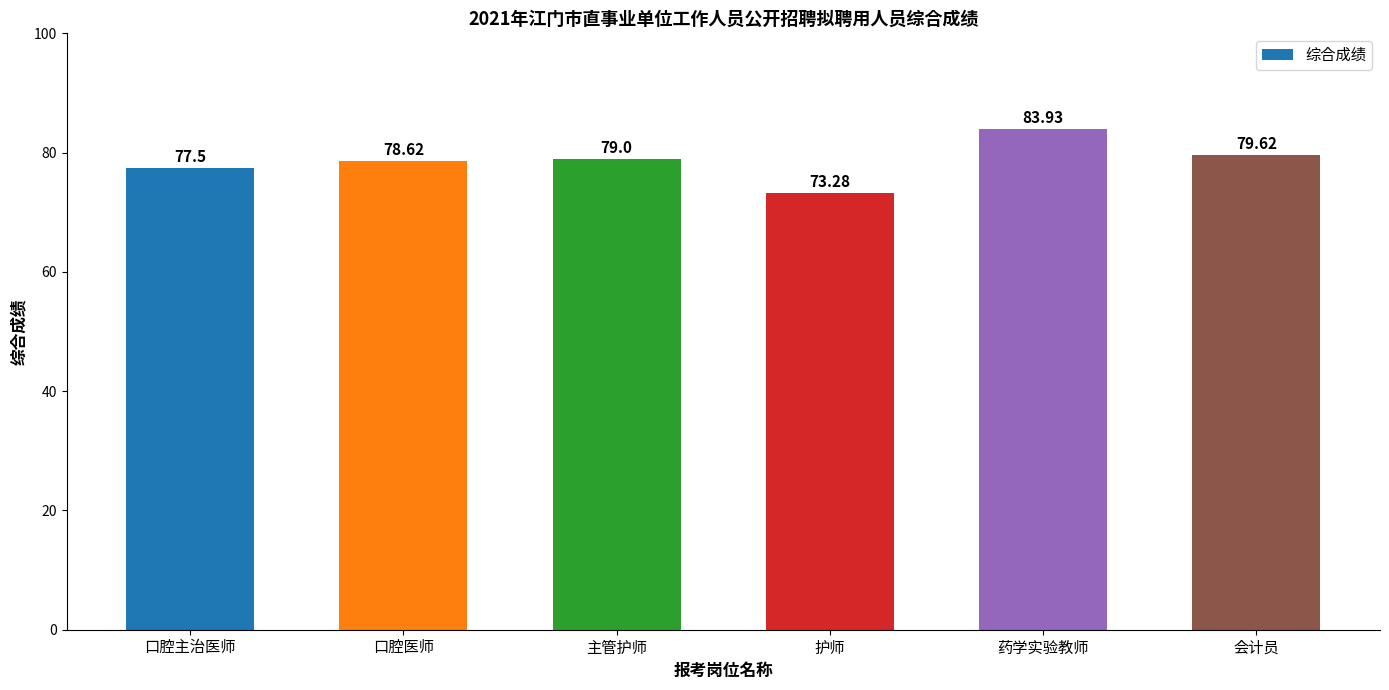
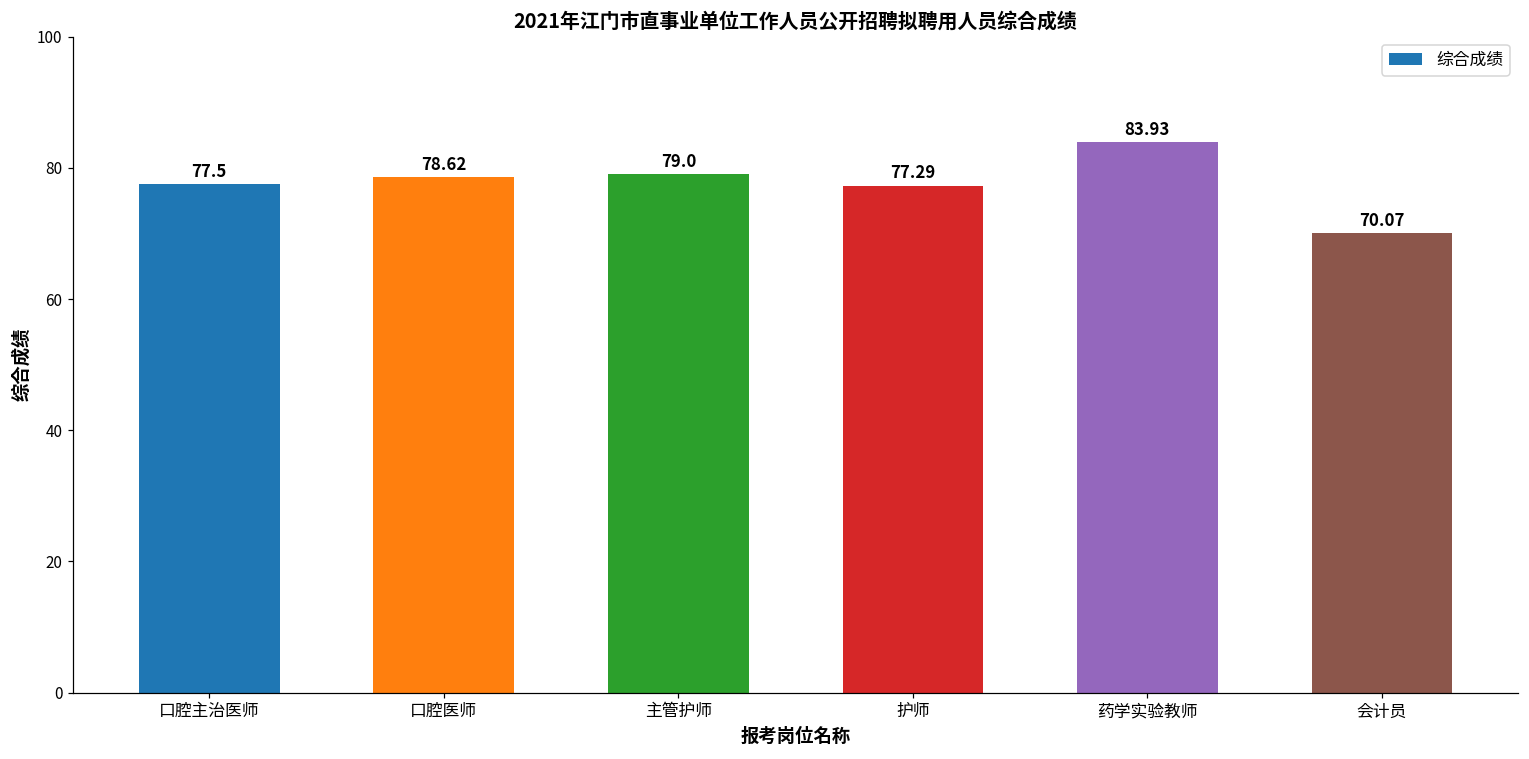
  {
    "口腔主治医师": 77.5,
    "口腔医师": 78.62,
    "主管护师": 79.0,
-   "护师": 73.28,
+   "护师": 77.29,
    "药学实验教师": 83.93,
-   "会计员": 79.62
+   "会计员": 70.07
  }
